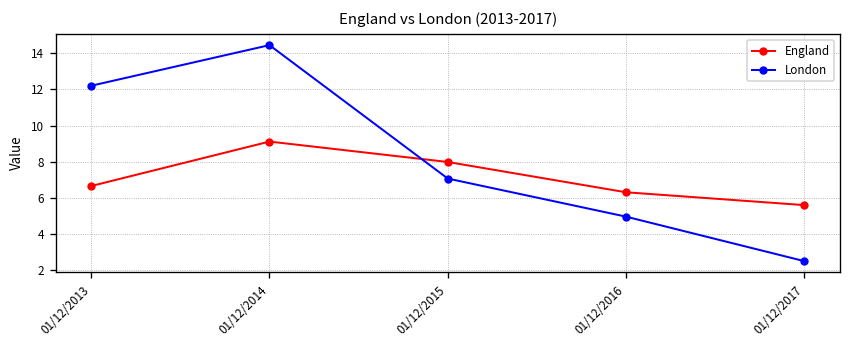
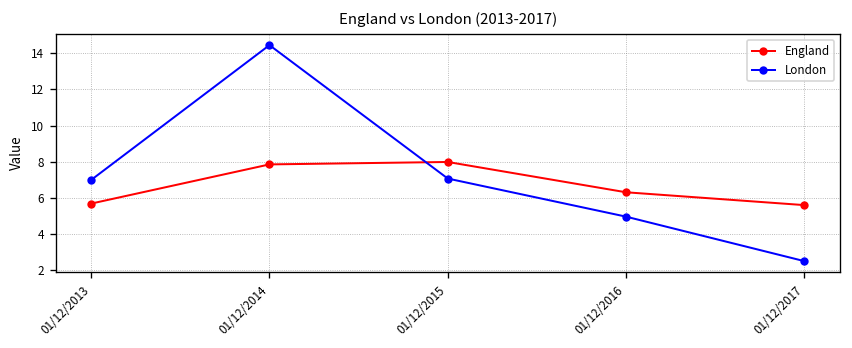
  {
    "England": {
-     "01/12/2013": 6.7,
-     "01/12/2014": 9.1,
+     "01/12/2013": 5.7,
+     "01/12/2014": 7.9,
      "01/12/2015": 8.0,
      "01/12/2016": 6.3,
      "01/12/2017": 5.6
    },
    "London": {
-     "01/12/2013": 12.2,
+     "01/12/2013": 7.0,
      "01/12/2014": 14.5,
      "01/12/2015": 7.1,
      "01/12/2016": 5.0,
      "01/12/2017": 2.5
    }
  }
